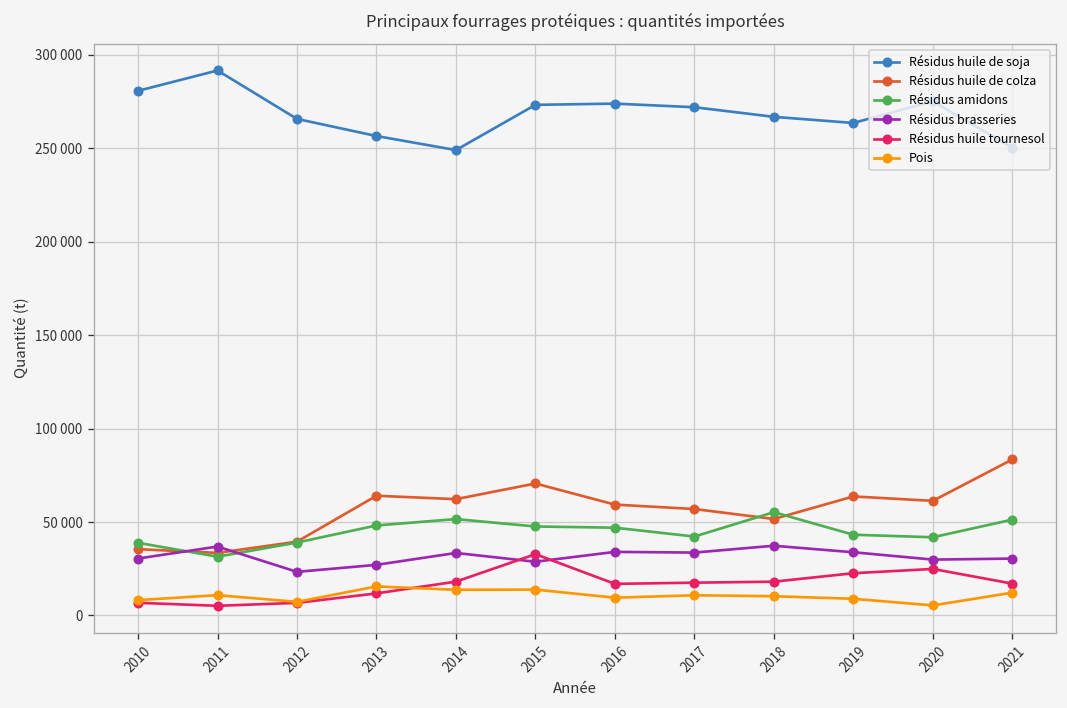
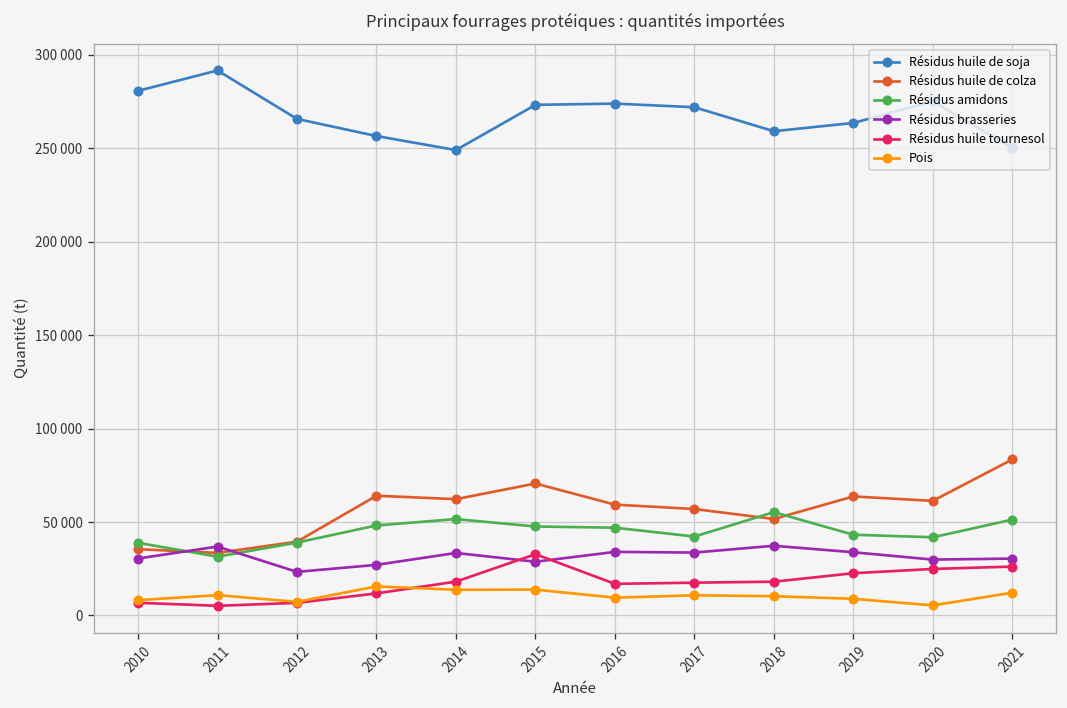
  {
    "Résidus huile de soja": {
      "2010": 281000,
      "2011": 292000,
      "2012": 266000,
      "2013": 257000,
      "2014": 249000,
      "2015": 273000,
      "2016": 274000,
      "2017": 272000,
-     "2018": 267000,
+     "2018": 259000,
      "2019": 264000
    },
    "Résidus huile de colza": {
      "2010": 35000,
      "2011": 33000,
      "2013": 64000,
      "2014": 62000,
      "2015": 71000,
      "2016": 59000,
      "2017": 57000,
      "2018": 52000,
      "2019": 64000,
      "2020": 61000,
      "2021": 83000
    },
    "Résidus amidons": {
      "2010": 39000,
      "2011": 31000,
      "2013": 48000,
      "2014": 52000,
      "2015": 48000,
      "2016": 47000,
      "2017": 42000,
      "2018": 55000,
      "2019": 43000,
      "2020": 42000,
      "2021": 51000
    },
    "Résidus brasseries": {
      "2010": 30000,
      "2011": 37000,
      "2012": 23000,
      "2013": 27000,
      "2014": 33000,
      "2015": 29000,
      "2016": 34000,
      "2017": 34000,
      "2018": 37000,
      "2019": 34000,
      "2020": 30000,
      "2021": 30000
    },
    "Résidus huile tournesol": {
      "2011": 5000,
      "2013": 12000,
      "2014": 18000,
      "2015": 33000,
      "2016": 17000,
      "2017": 18000,
      "2018": 18000,
      "2019": 23000,
      "2020": 25000,
-     "2021": 17000
+     "2021": 26000
    },
    "Pois": {
      "2011": 11000,
      "2013": 16000,
      "2014": 14000,
      "2015": 14000,
      "2016": 10000,
      "2017": 11000,
      "2018": 10000,
      "2019": 9000,
      "2020": 5000,
      "2021": 12000
    }
  }
